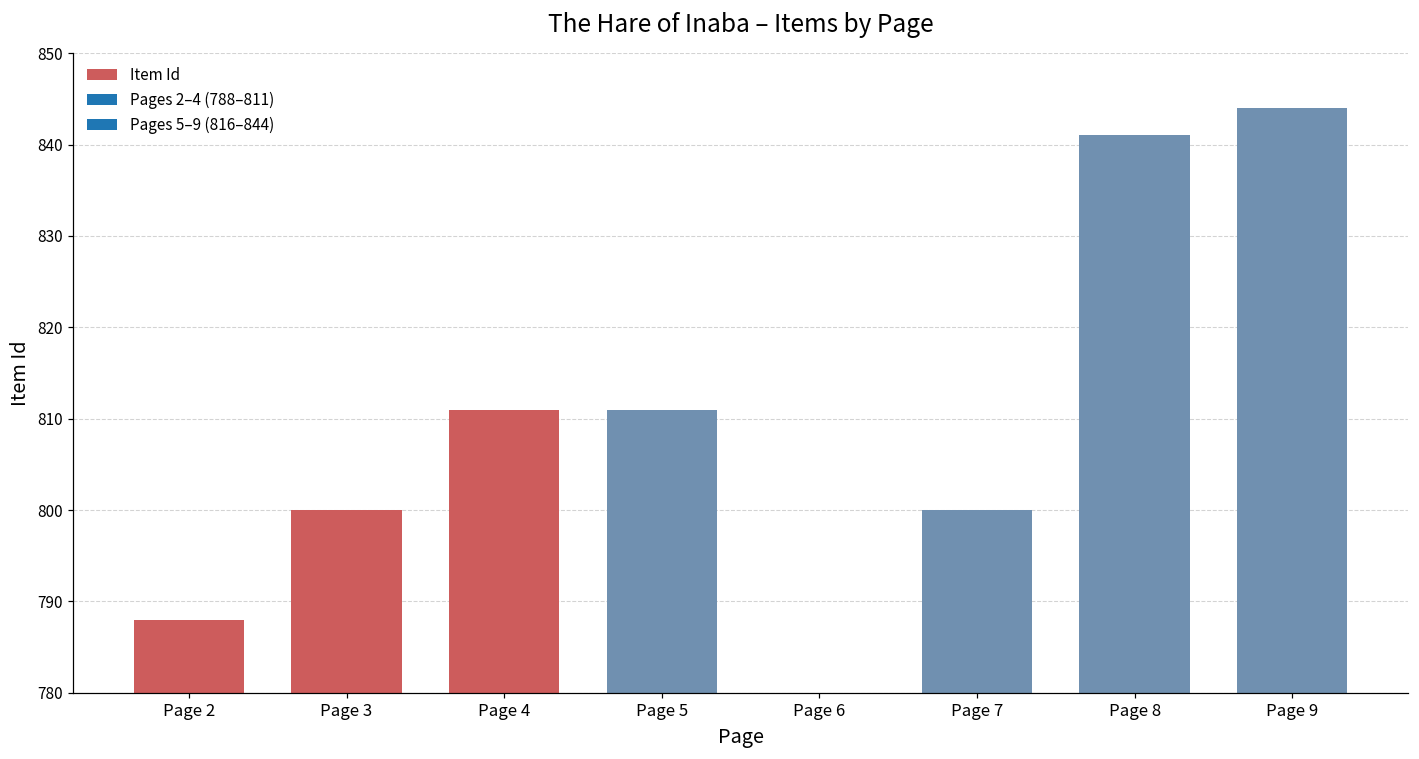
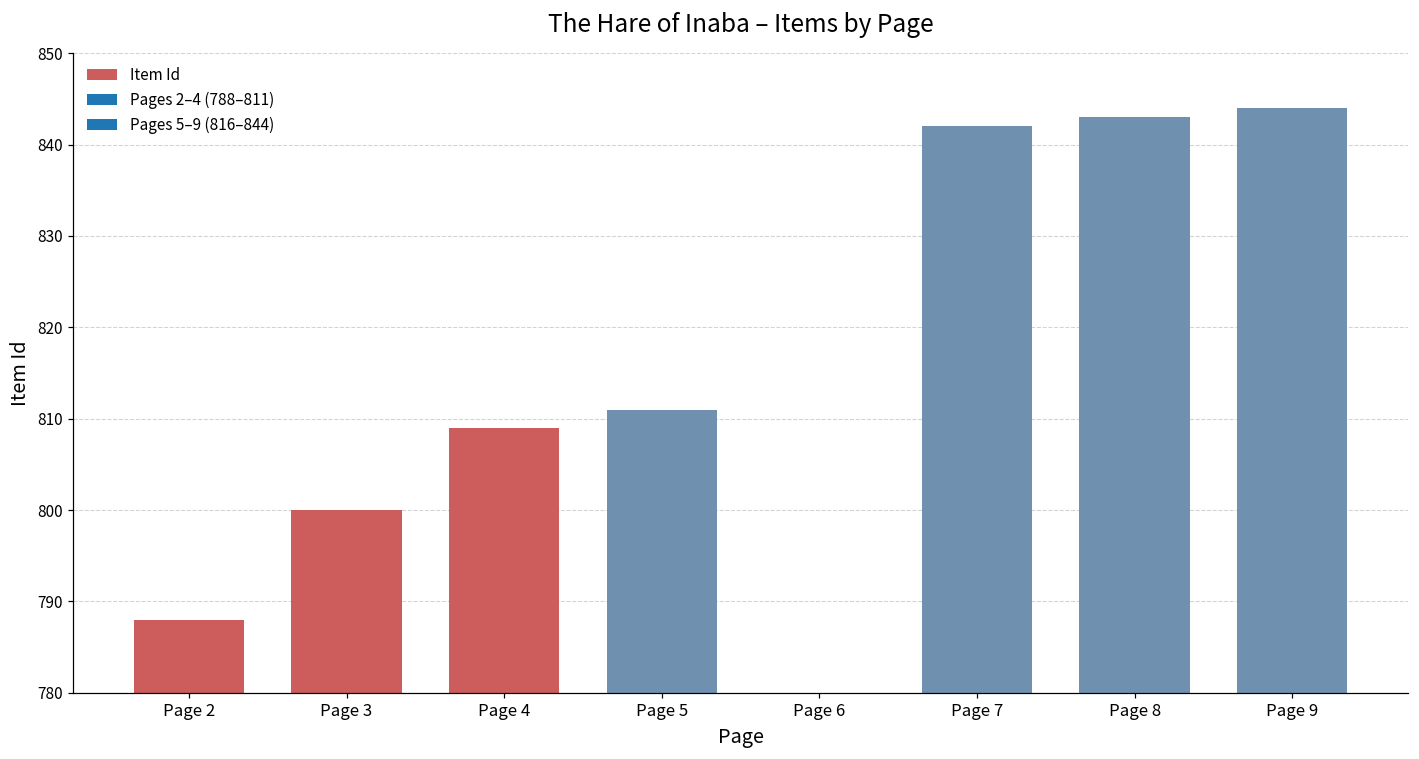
  {
    "Page 2": 788,
    "Page 3": 800,
-   "Page 4": 811,
+   "Page 4": 809,
    "Page 5": 811,
-   "Page 7": 800,
-   "Page 8": 841,
+   "Page 7": 842,
+   "Page 8": 843,
    "Page 9": 844
  }
